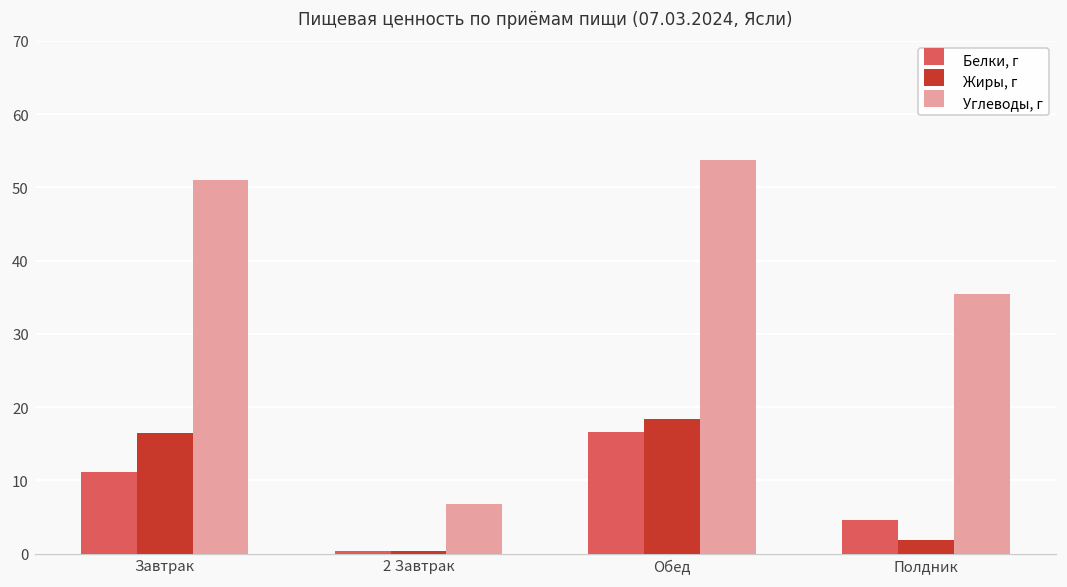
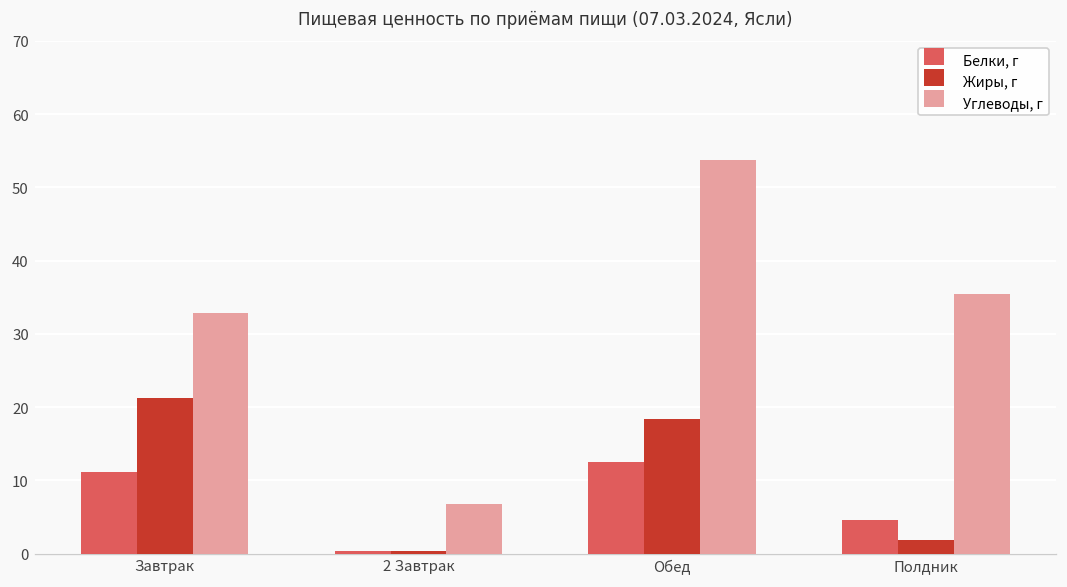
  {
    "Белки, г": {
      "Завтрак": 11,
-     "Обед": 17,
+     "Обед": 13,
      "Полдник": 5
    },
    "Жиры, г": {
-     "Завтрак": 17,
+     "Завтрак": 21,
      "Обед": 18,
      "Полдник": 2
    },
    "Углеводы, г": {
-     "Завтрак": 51,
+     "Завтрак": 33,
      "2 Завтрак": 7,
      "Обед": 54,
      "Полдник": 35
    }
  }
